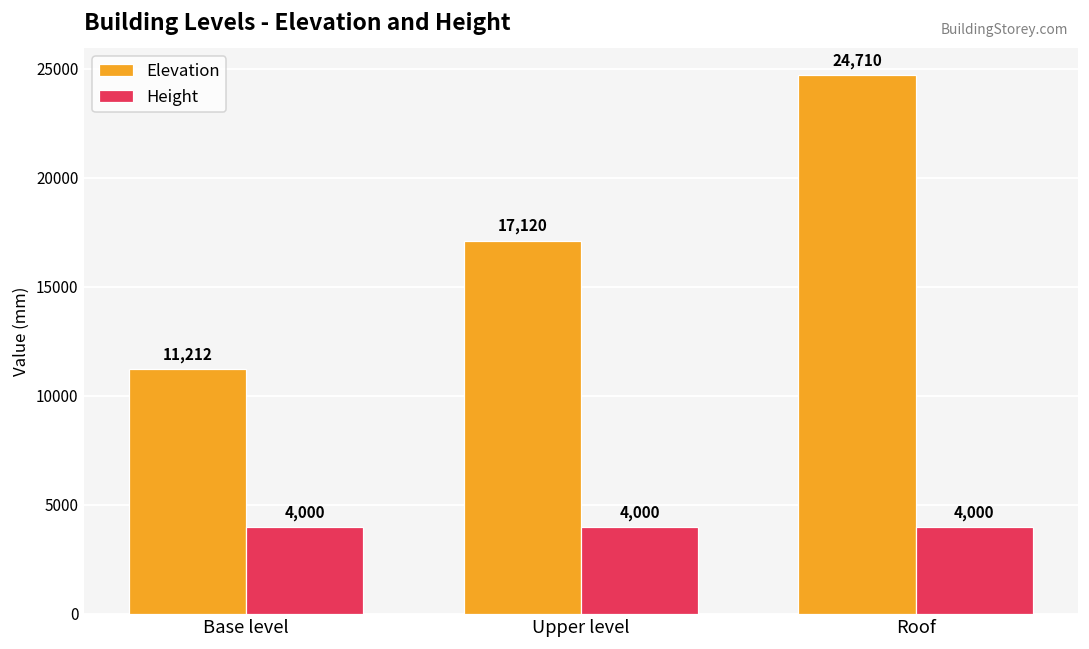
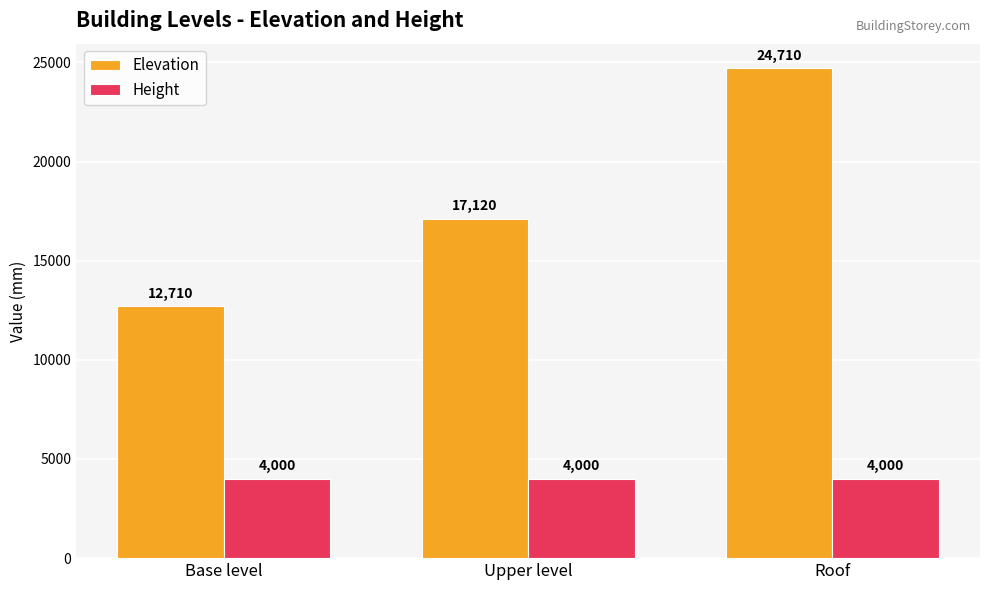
  {
    "Elevation": {
-     "Base level": "11,212",
+     "Base level": "12,710",
      "Upper level": "17,120",
      "Roof": "24,710"
    },
    "Height": {
      "Base level": "4,000",
      "Upper level": "4,000",
      "Roof": "4,000"
    }
  }
